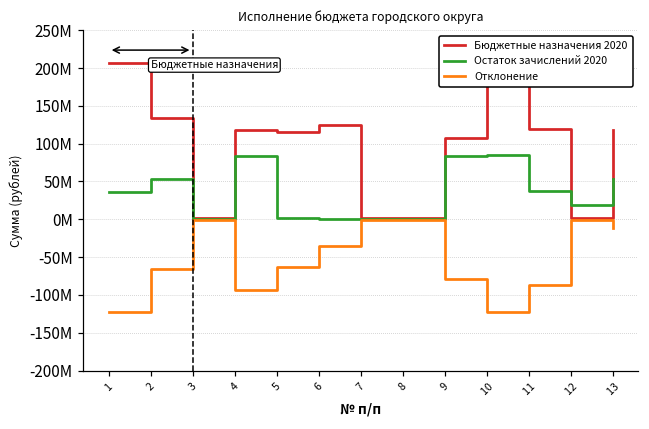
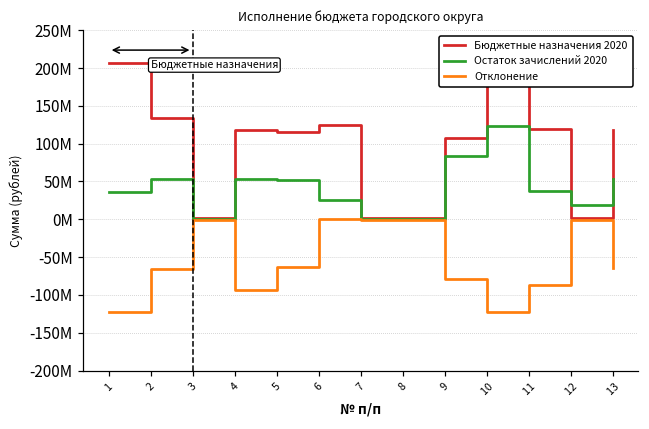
  {
    "Бюджетные назначения 2020": {
      "1": 210000000,
      "2": 130000000,
      "4": 120000000,
      "5": 120000000,
      "6": 120000000,
      "9": 110000000,
      "11": 120000000,
      "13": 120000000
    },
    "Остаток зачислений 2020": {
      "1": 40000000,
      "2": 50000000,
-     "4": 80000000,
-     "5": 0,
-     "6": 0,
+     "4": 50000000,
+     "5": 50000000,
+     "6": 30000000,
      "9": 80000000,
-     "10": 90000000,
+     "10": 120000000,
      "11": 40000000,
      "12": 20000000,
      "13": 50000000
    },
    "Отклонение": {
      "1": -120000000,
      "2": -70000000,
      "4": -90000000,
      "5": -60000000,
-     "6": -40000000,
+     "6": 0,
      "9": -80000000,
      "10": -120000000,
      "11": -90000000,
-     "13": -10000000
+     "13": -70000000
    }
  }
